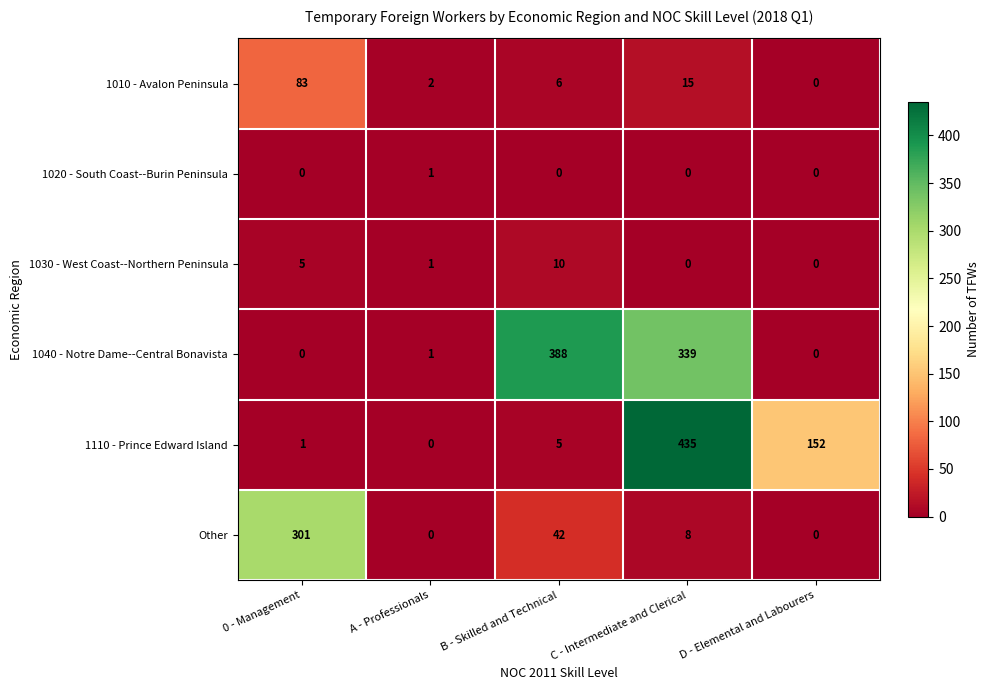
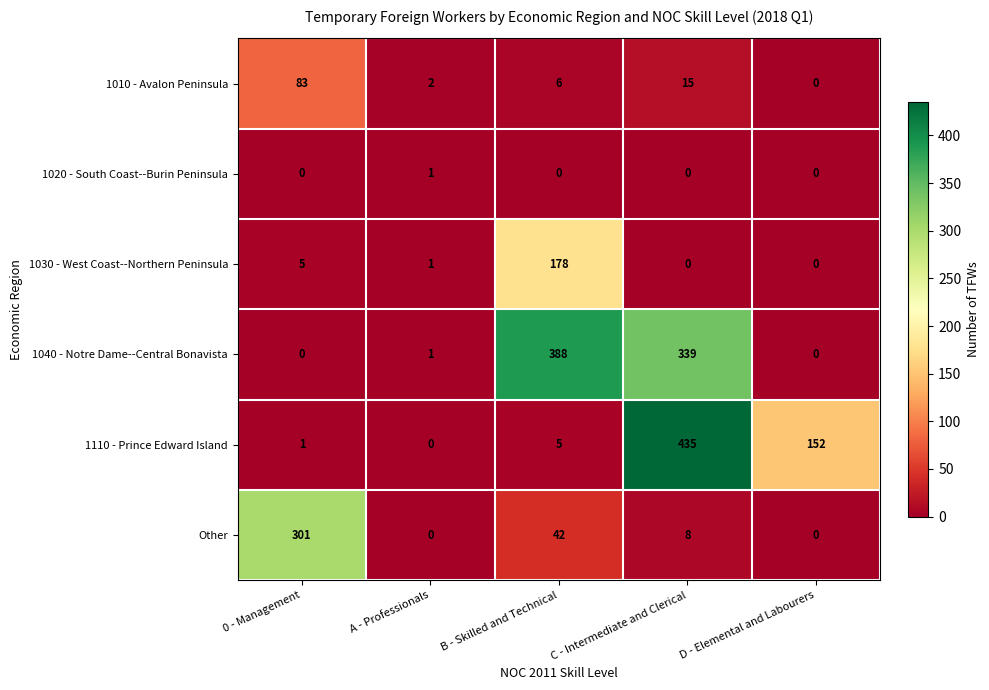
  {
    "1010 - Avalon Peninsula": {
      "0 - Management": 83,
      "A - Professionals": 2,
      "B - Skilled and Technical": 6,
      "C - Intermediate and Clerical": 15,
      "D - Elemental and Labourers": 0
    },
    "1020 - South Coast--Burin Peninsula": {
      "0 - Management": 0,
      "A - Professionals": 1,
      "B - Skilled and Technical": 0,
      "C - Intermediate and Clerical": 0,
      "D - Elemental and Labourers": 0
    },
    "1030 - West Coast--Northern Peninsula": {
      "0 - Management": 5,
      "A - Professionals": 1,
-     "B - Skilled and Technical": 10,
+     "B - Skilled and Technical": 178,
      "C - Intermediate and Clerical": 0,
      "D - Elemental and Labourers": 0
    },
    "1040 - Notre Dame--Central Bonavista": {
      "0 - Management": 0,
      "A - Professionals": 1,
      "B - Skilled and Technical": 388,
      "C - Intermediate and Clerical": 339,
      "D - Elemental and Labourers": 0
    },
    "1110 - Prince Edward Island": {
      "0 - Management": 1,
      "A - Professionals": 0,
      "B - Skilled and Technical": 5,
      "C - Intermediate and Clerical": 435,
      "D - Elemental and Labourers": 152
    },
    "Other": {
      "0 - Management": 301,
      "A - Professionals": 0,
      "B - Skilled and Technical": 42,
      "C - Intermediate and Clerical": 8,
      "D - Elemental and Labourers": 0
    }
  }
